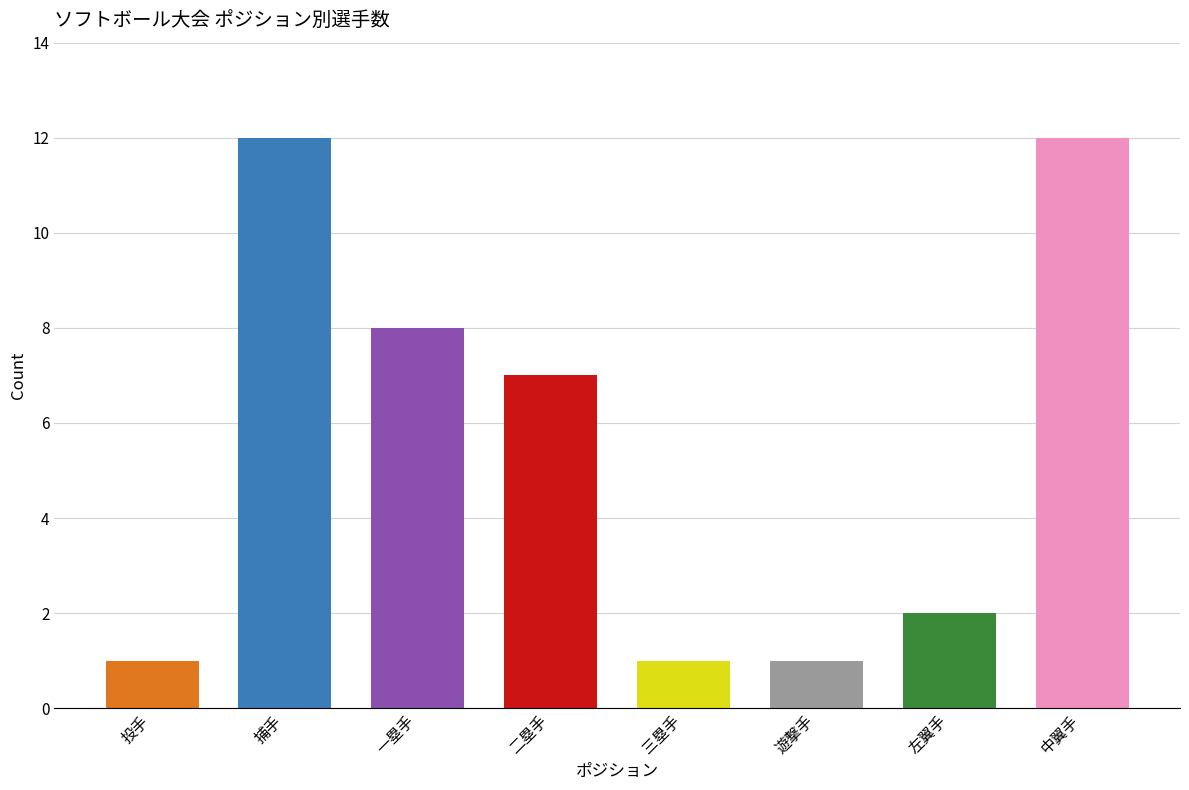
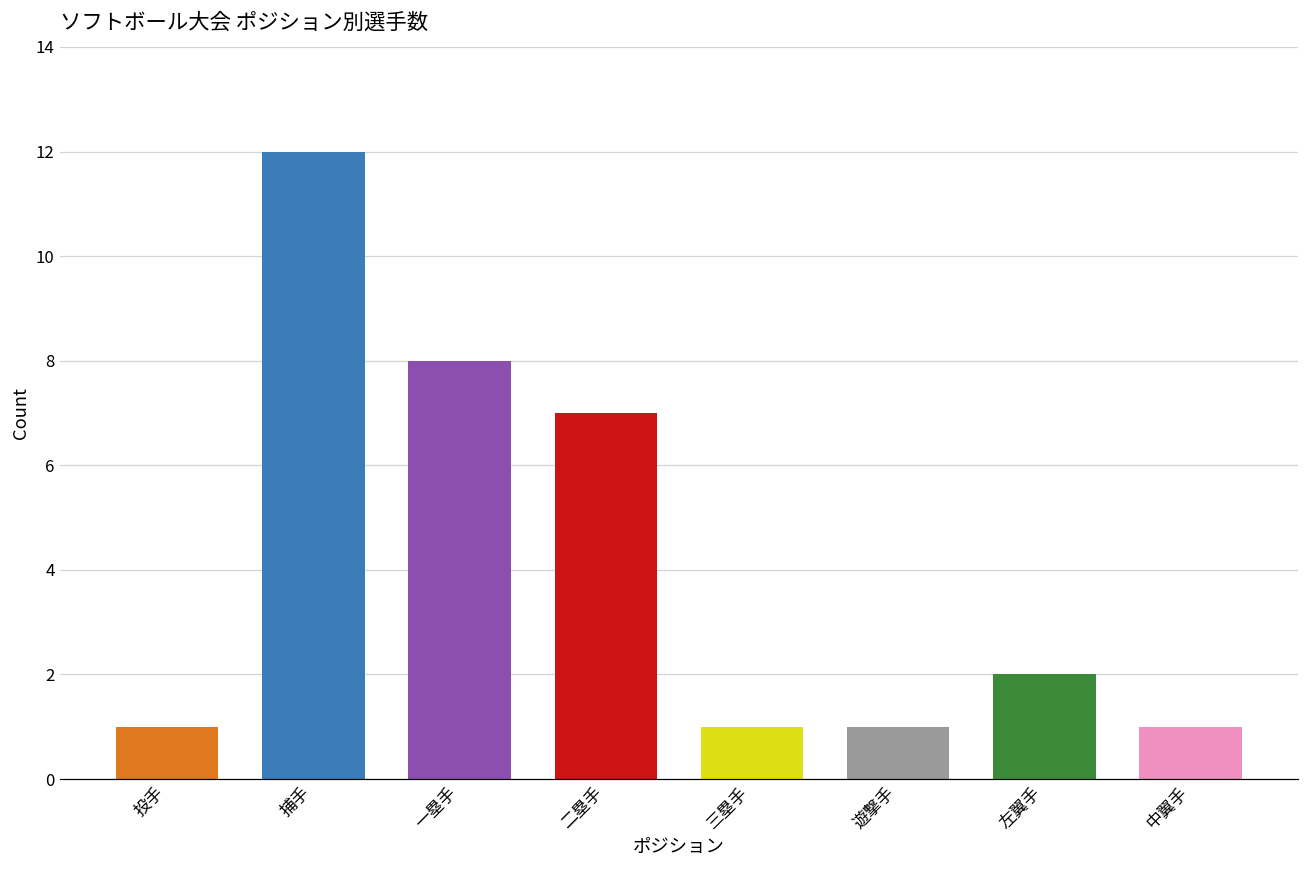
  {
    "投手": 1,
    "捕手": 12,
    "一塁手": 8,
    "二塁手": 7,
    "三塁手": 1,
    "遊撃手": 1,
    "左翼手": 2,
-   "中翼手": 12
+   "中翼手": 1
  }
